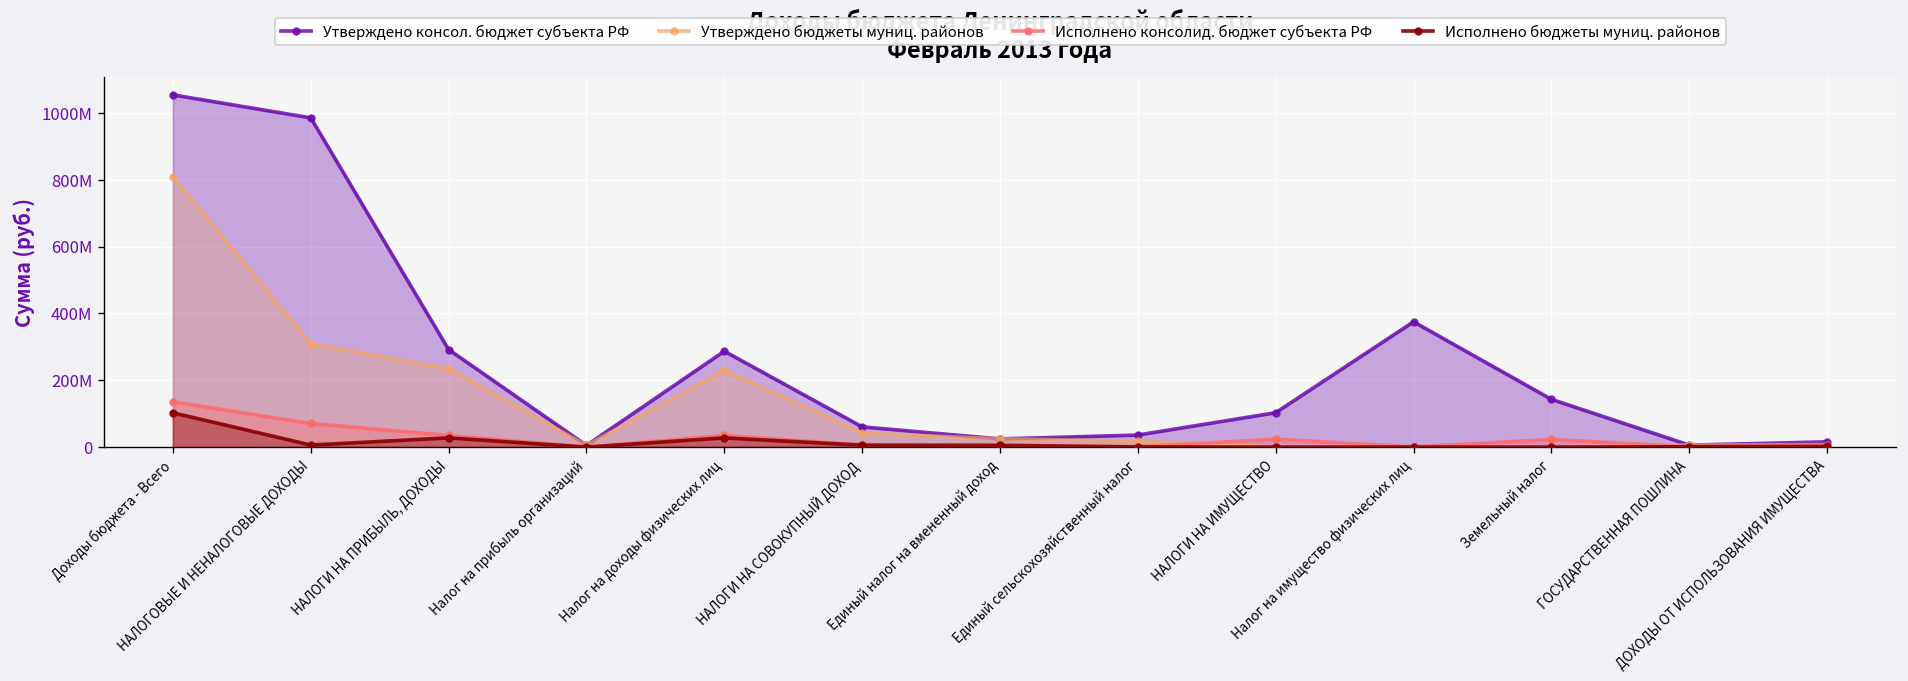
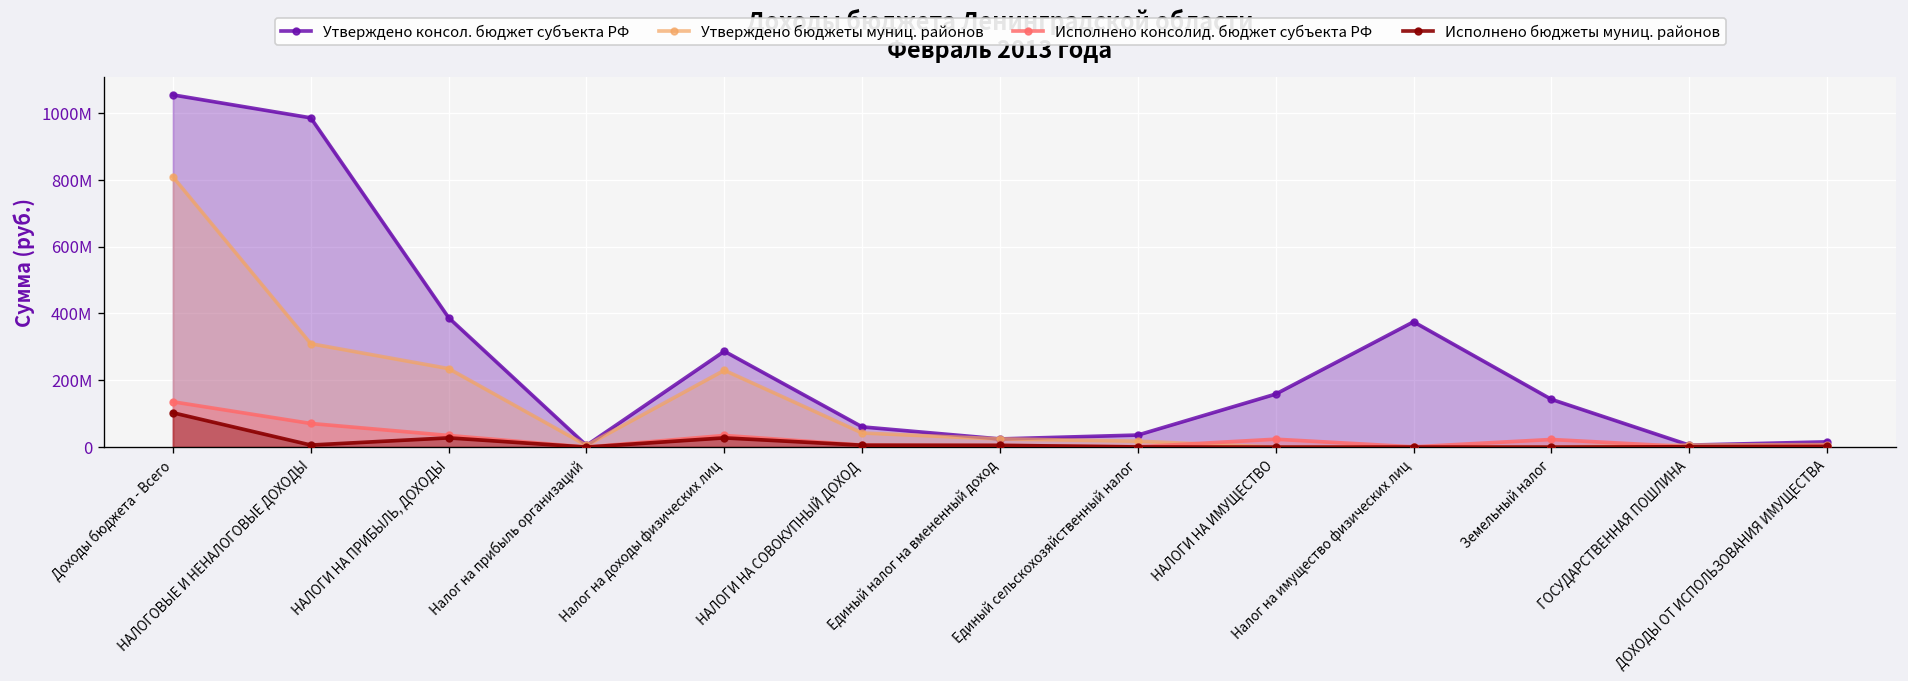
  {
    "Утверждено консол. бюджет субъекта РФ": {
      "Доходы бюджета - Всего": 1050000000,
      "НАЛОГОВЫЕ И НЕНАЛОГОВЫЕ ДОХОДЫ": 990000000,
-     "НАЛОГИ НА ПРИБЫЛЬ, ДОХОДЫ": 290000000,
+     "НАЛОГИ НА ПРИБЫЛЬ, ДОХОДЫ": 390000000,
      "Налог на доходы физических лиц": 290000000,
      "НАЛОГИ НА СОВОКУПНЫЙ ДОХОД": 60000000,
      "Единый сельскохозяйственный налог": 40000000,
-     "НАЛОГИ НА ИМУЩЕСТВО": 100000000,
+     "НАЛОГИ НА ИМУЩЕСТВО": 160000000,
      "Налог на имущество физических лиц": 370000000,
      "Земельный налог": 140000000
    },
    "Исполнено бюджеты муниц. районов": {
      "Доходы бюджета - Всего": 100000000,
      "НАЛОГОВЫЕ И НЕНАЛОГОВЫЕ ДОХОДЫ": 10000000
    }
  }
